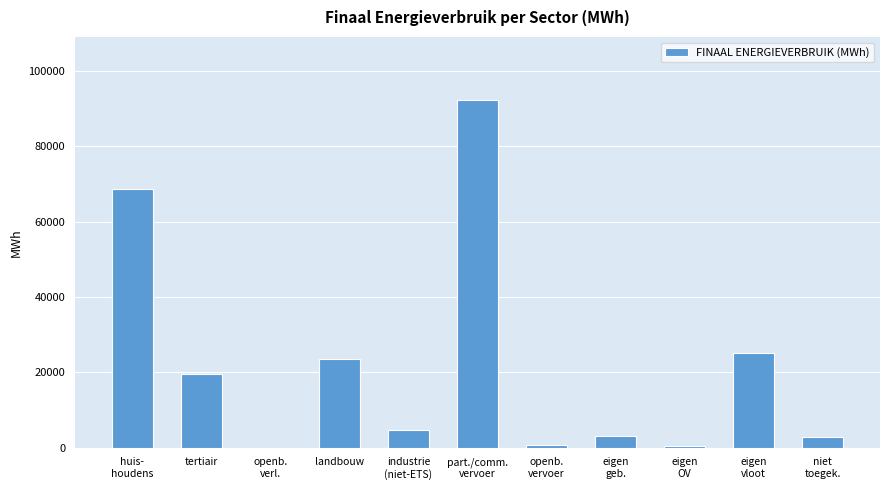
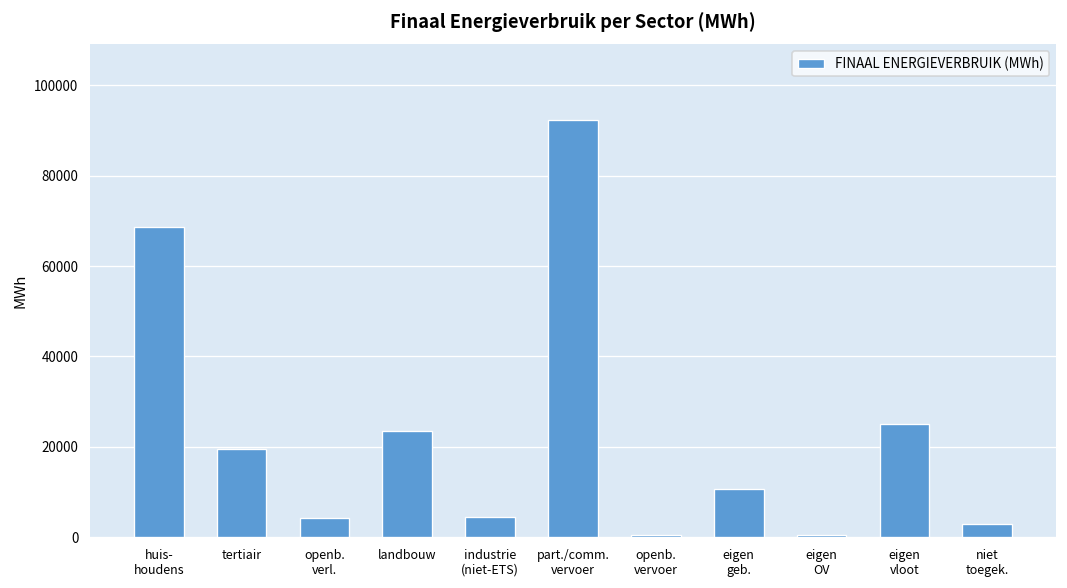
  {
    "huis- houdens": 69000,
    "tertiair": 20000,
-   "openb. verl.": 0,
+   "openb. verl.": 4000,
    "landbouw": 24000,
    "industrie (niet-ETS)": 5000,
    "part./comm. vervoer": 92000,
-   "eigen geb.": 3000,
+   "eigen geb.": 11000,
    "eigen vloot": 25000,
    "niet toegek.": 3000
  }
